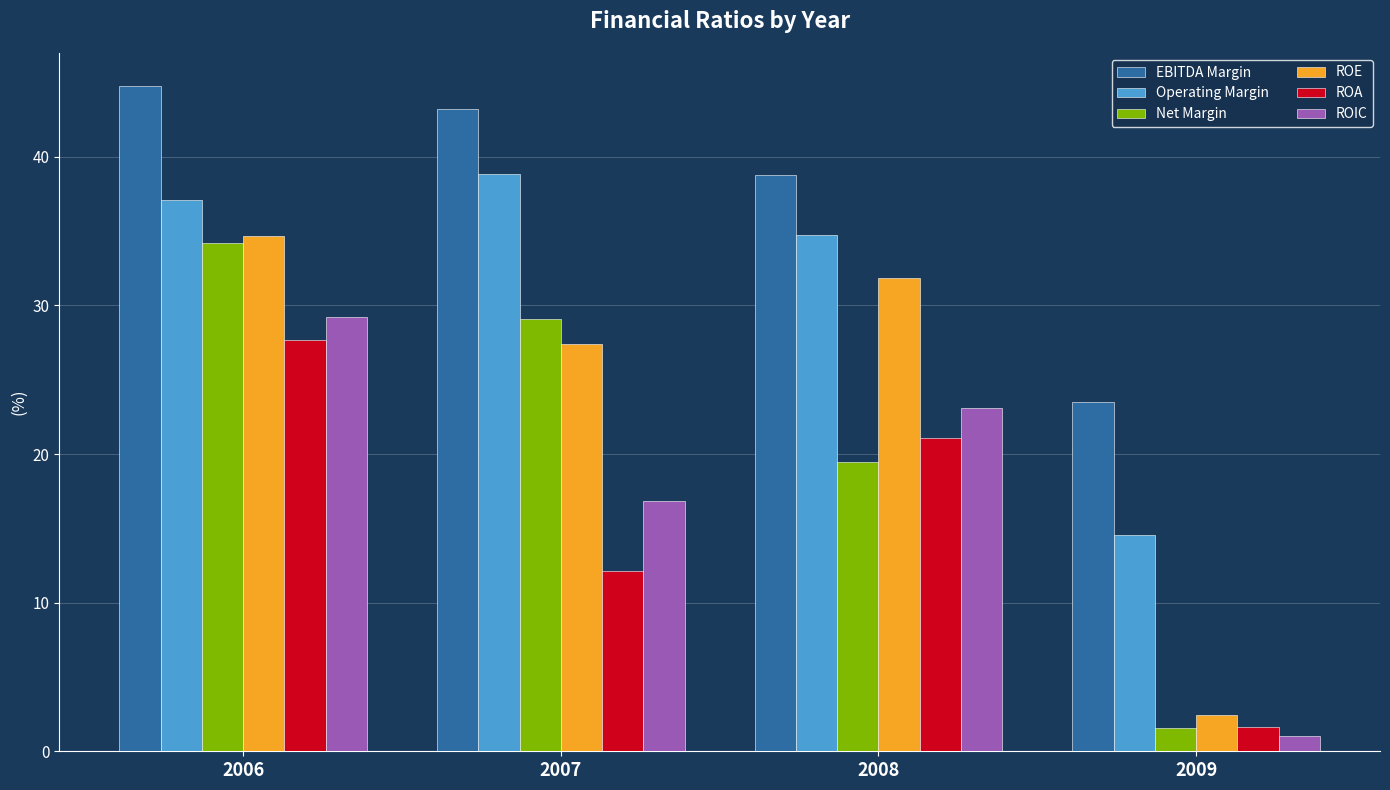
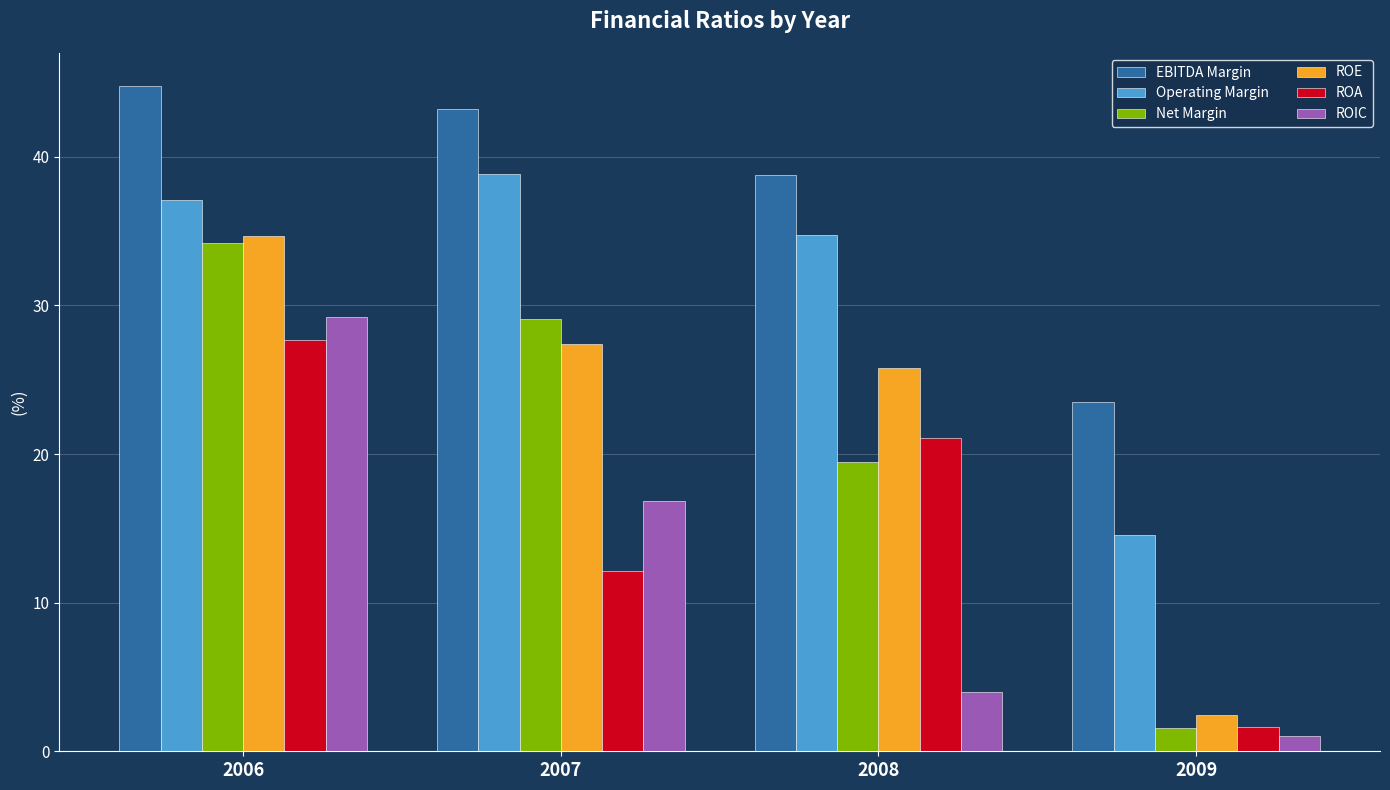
  {
    "EBITDA Margin": {
      "2006": 44.8,
      "2007": 43.2,
      "2008": 38.8,
      "2009": 23.5
    },
    "Operating Margin": {
      "2006": 37.1,
      "2007": 38.8,
      "2008": 34.7,
      "2009": 14.5
    },
    "Net Margin": {
      "2006": 34.2,
      "2007": 29.1,
      "2008": 19.5,
      "2009": 1.6
    },
    "ROE": {
      "2006": 34.7,
      "2007": 27.4,
-     "2008": 31.9,
+     "2008": 25.8,
      "2009": 2.5
    },
    "ROA": {
      "2006": 27.7,
      "2007": 12.2,
      "2008": 21.1,
      "2009": 1.6
    },
    "ROIC": {
      "2006": 29.2,
      "2007": 16.8,
-     "2008": 23.1,
+     "2008": 4.0,
      "2009": 1.0
    }
  }
